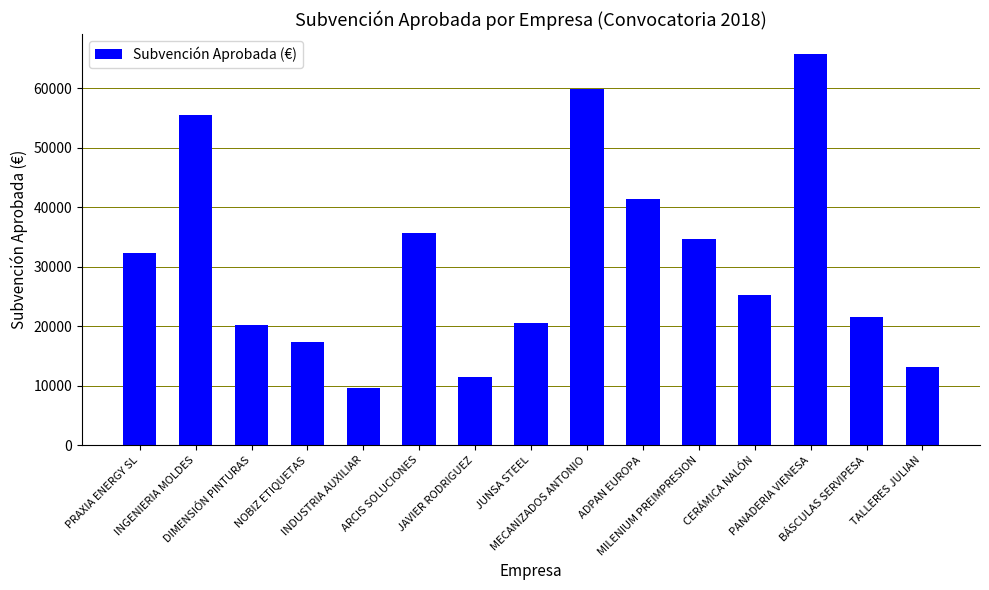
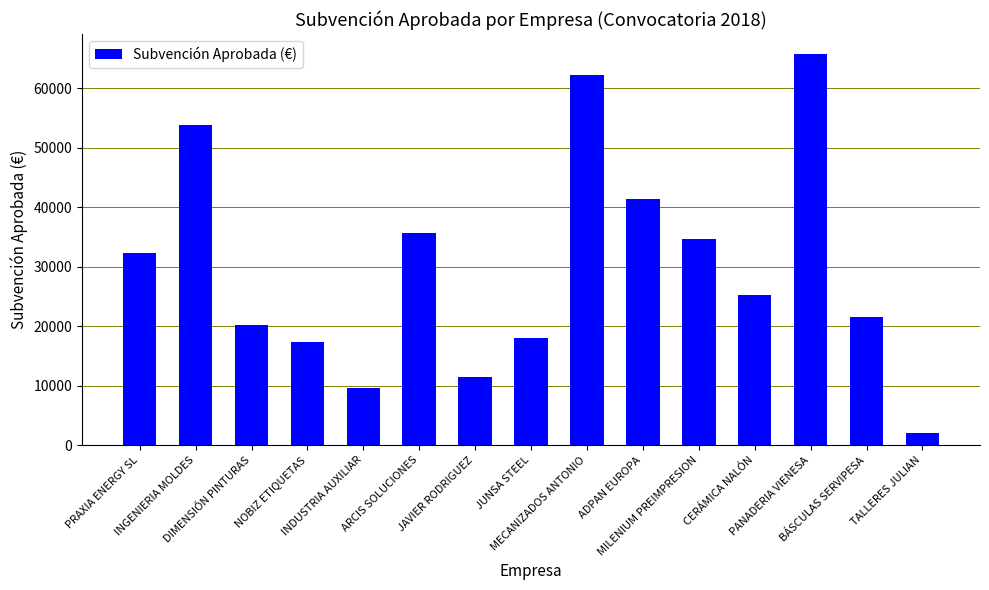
  {
    "PRAXIA ENERGY SL": 32000,
-   "INGENIERIA MOLDES": 55000,
+   "INGENIERIA MOLDES": 54000,
    "DIMENSIÓN PINTURAS": 20000,
    "NOBIZ ETIQUETAS": 17000,
    "INDUSTRIA AUXILIAR": 10000,
    "ARCIS SOLUCIONES": 36000,
    "JAVIER RODRIGUEZ": 11000,
-   "JUNSA STEEL": 20000,
-   "MECANIZADOS ANTONIO": 60000,
+   "JUNSA STEEL": 18000,
+   "MECANIZADOS ANTONIO": 62000,
    "ADPAN EUROPA": 41000,
    "MILENIUM PREIMPRESION": 35000,
    "CERÁMICA NALÓN": 25000,
    "PANADERIA VIENESA": 66000,
    "BÁSCULAS SERVIPESA": 22000,
-   "TALLERES JULIAN": 13000
+   "TALLERES JULIAN": 2000
  }
